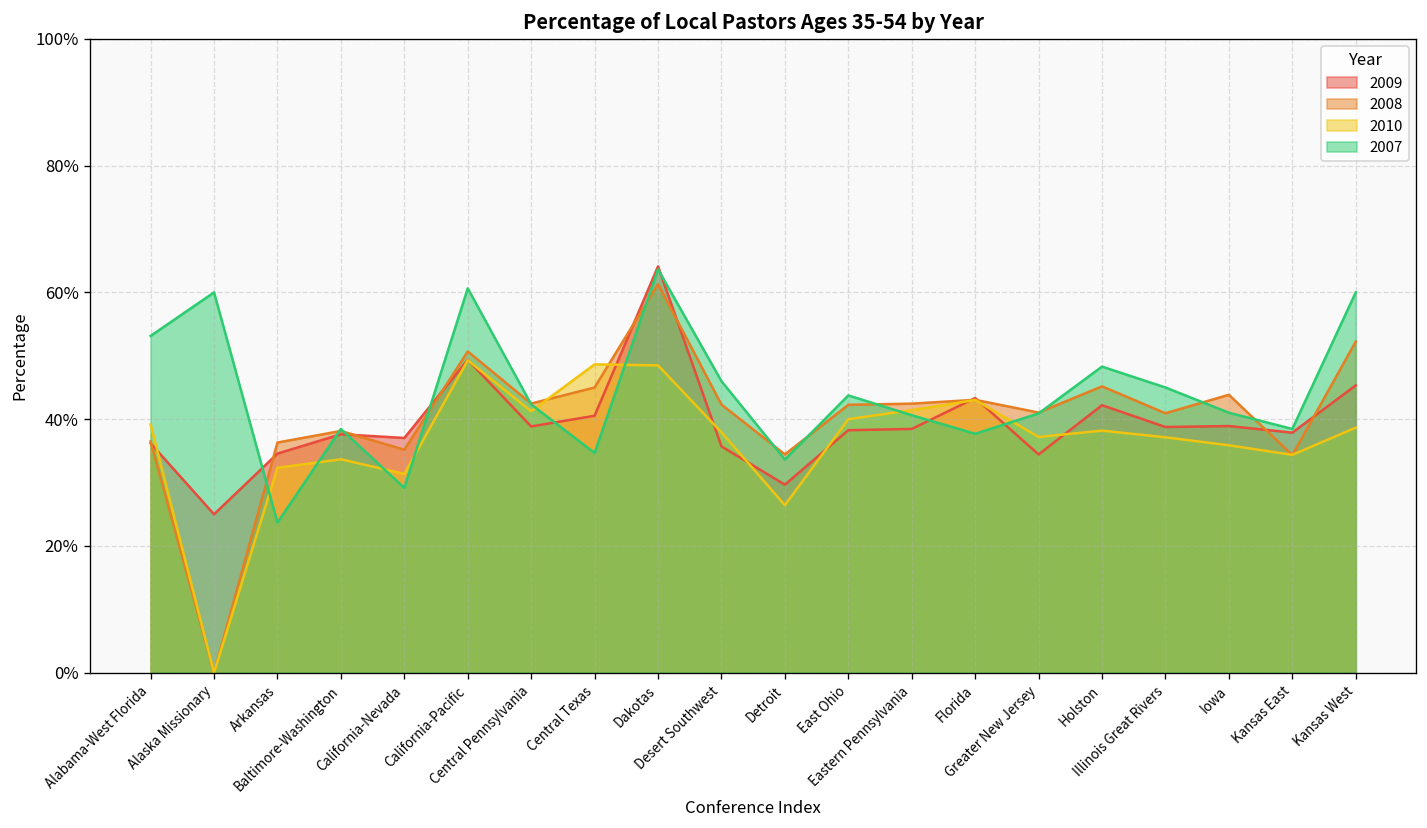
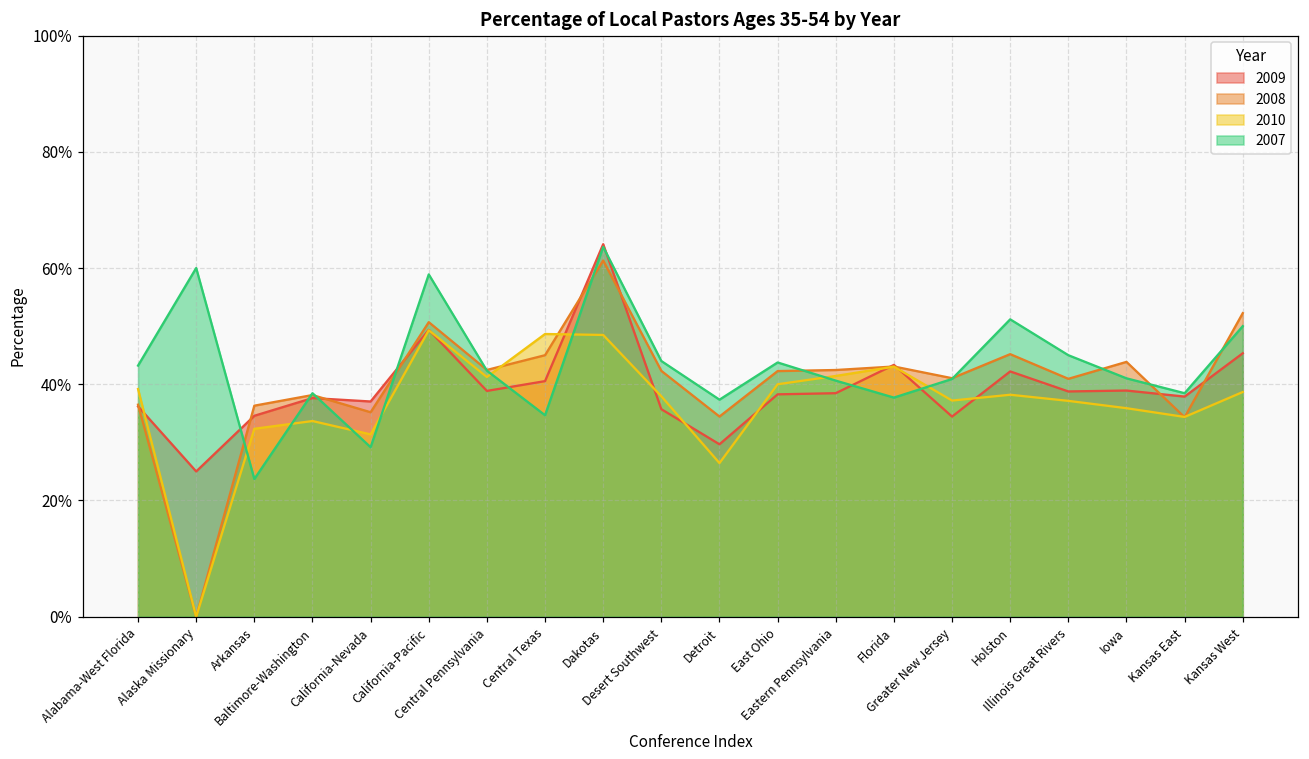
  {
    "2007": {
-     "Alabama-West Florida": "53%",
+     "Alabama-West Florida": "43%",
      "Alaska Missionary": "60%",
      "Arkansas": "24%",
      "California-Nevada": "29%",
-     "California-Pacific": "61%",
+     "California-Pacific": "59%",
      "Central Texas": "35%",
-     "Desert Southwest": "46%",
-     "Detroit": "34%",
+     "Desert Southwest": "44%",
+     "Detroit": "37%",
      "East Ohio": "44%",
      "Eastern Pennsylvania": "41%",
      "Florida": "38%",
-     "Holston": "48%",
+     "Holston": "51%",
      "Illinois Great Rivers": "45%",
      "Iowa": "41%",
      "Kansas East": "38%",
-     "Kansas West": "60%"
+     "Kansas West": "50%"
    }
  }
